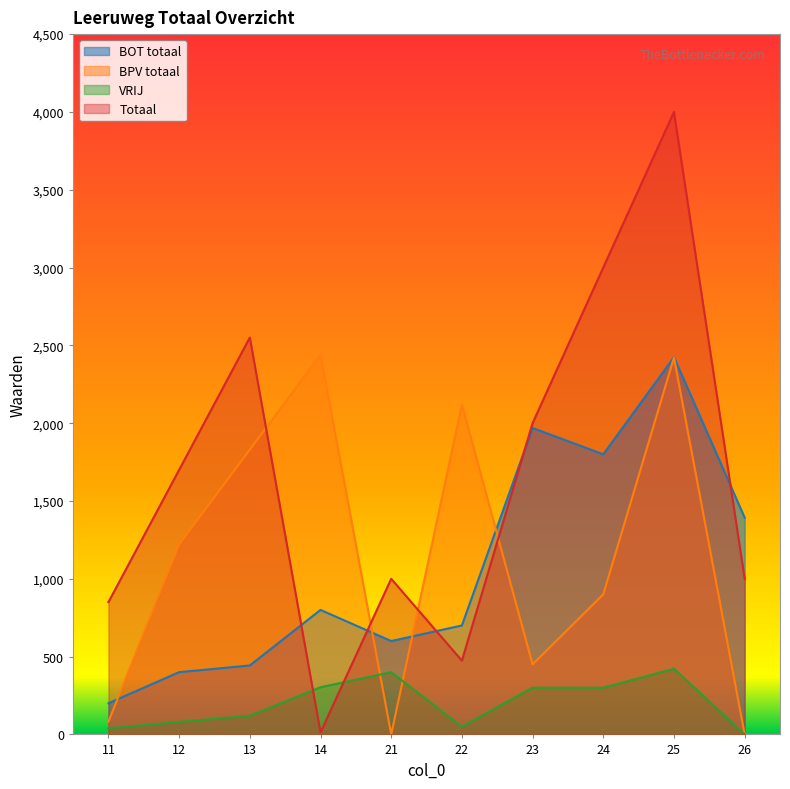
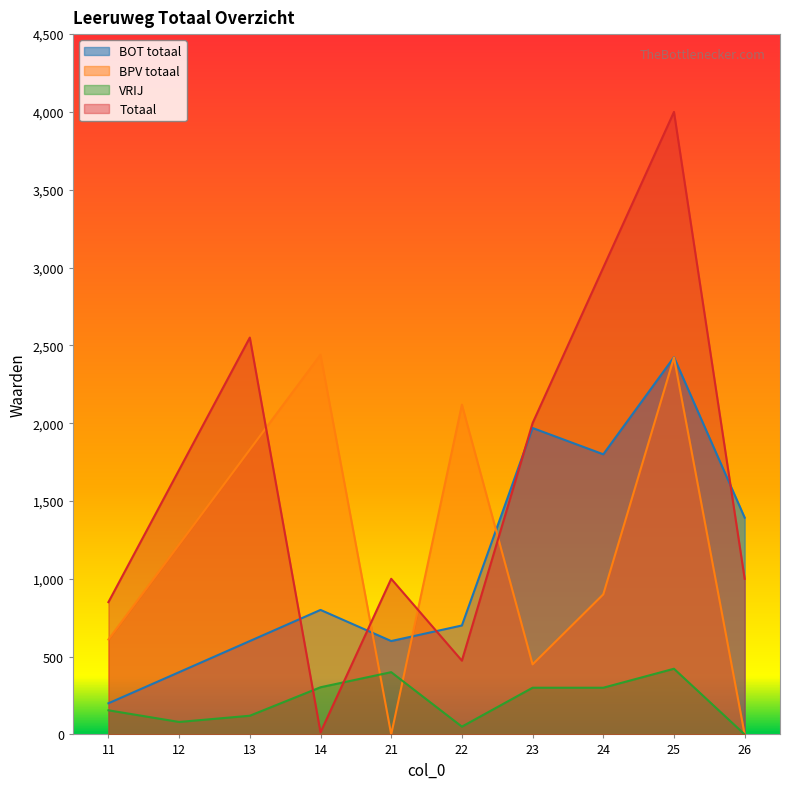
  {
    "BOT totaal": {
      "11": "200",
      "12": "400",
-     "13": "440",
+     "13": "600",
      "14": "800",
      "21": "600",
      "22": "700",
      "23": "1,970",
      "24": "1,800",
      "26": "1,390"
    },
    "BPV totaal": {
-     "11": "80",
+     "11": "610",
      "12": "1,220",
      "13": "1,830",
      "14": "2,440",
      "21": "0",
      "22": "2,120",
      "23": "450",
      "24": "900"
    },
    "VRIJ": {
-     "11": "40",
+     "11": "160",
      "12": "80",
      "13": "120",
      "14": "300",
      "21": "400",
      "22": "50",
      "23": "300",
      "24": "300",
      "25": "420"
    },
    "Totaal": {
      "11": "850",
      "12": "1,700",
      "13": "2,550",
      "14": "10",
      "21": "1,000",
      "22": "470",
      "23": "2,000",
      "24": "3,000",
      "25": "4,000",
      "26": "1,000"
    }
  }
